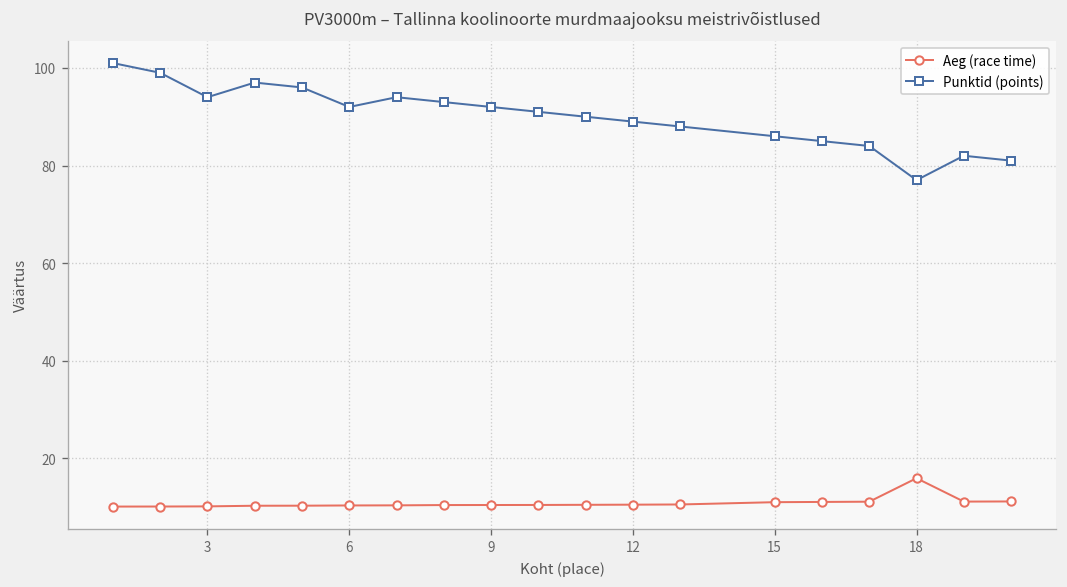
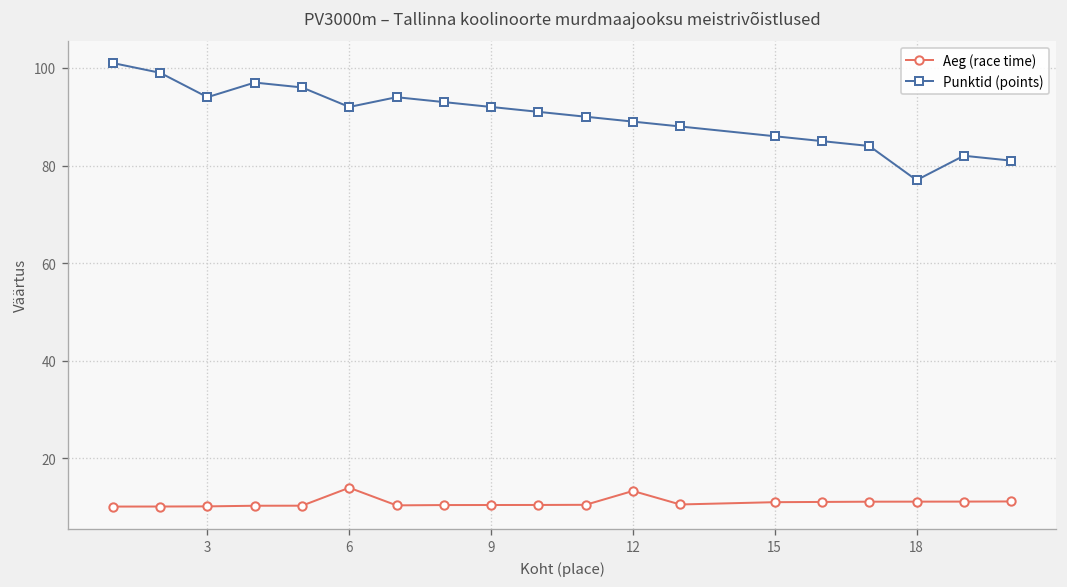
  {
    "Aeg (race time)": {
      "3": 10,
-     "6": 10,
+     "6": 14,
      "9": 10,
-     "12": 10,
+     "12": 13,
      "15": 11,
-     "18": 16
+     "18": 11
    },
    "Punktid (points)": {
      "3": 94,
      "6": 92,
      "9": 92,
      "12": 89,
      "15": 86,
      "18": 77
    }
  }
